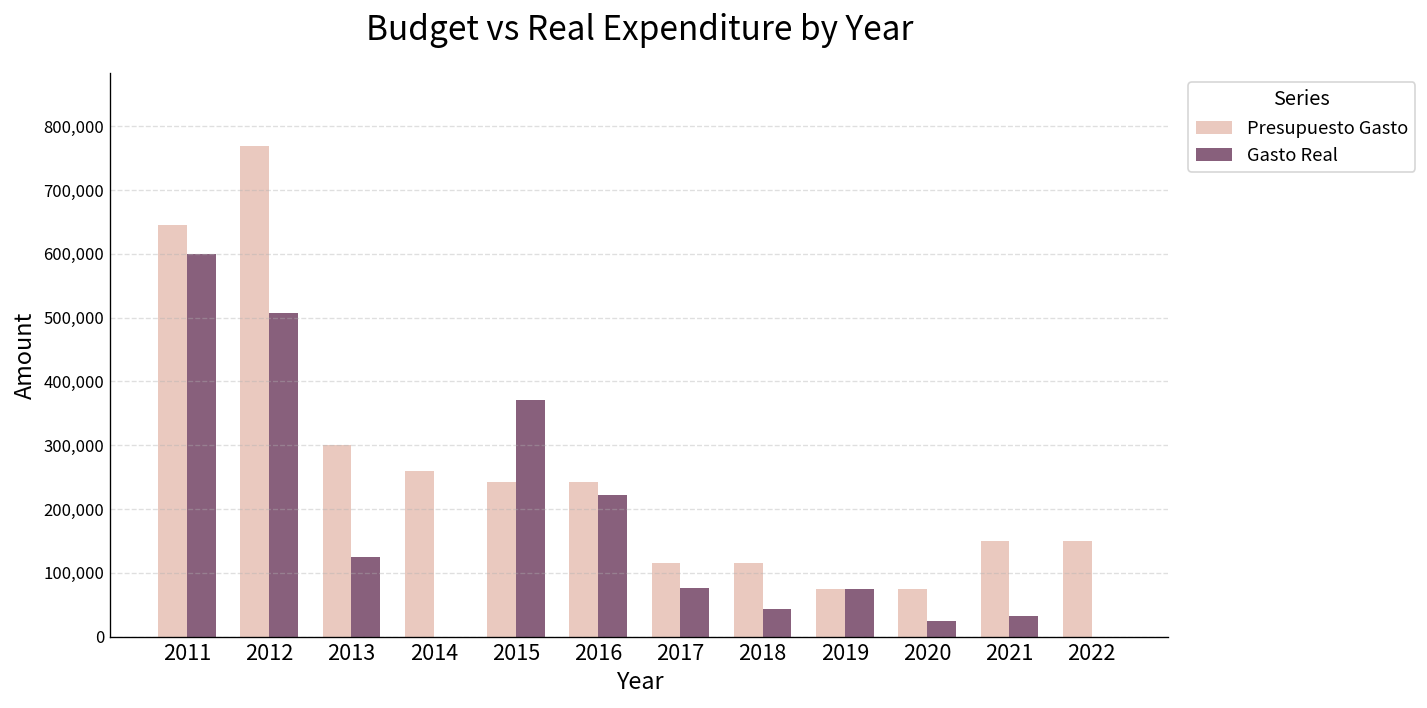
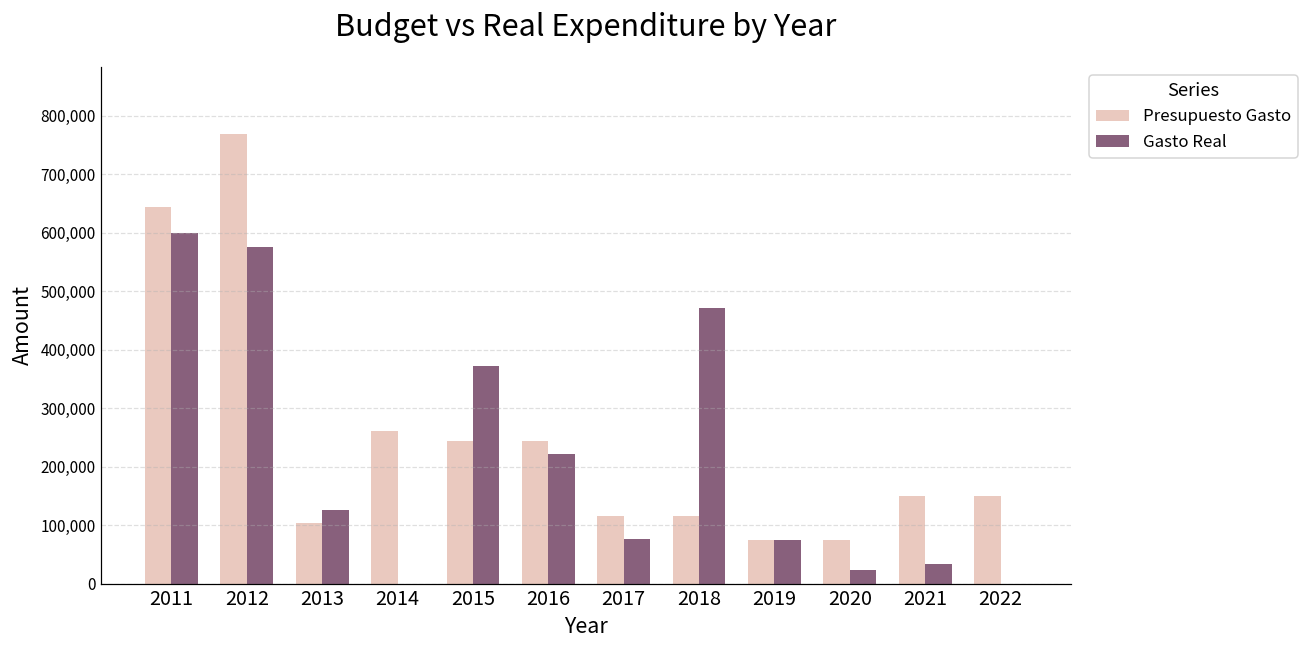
  {
    "Presupuesto Gasto": {
      "2011": "640,000",
      "2012": "770,000",
-     "2013": "300,000",
+     "2013": "100,000",
      "2014": "260,000",
      "2015": "240,000",
      "2016": "240,000",
      "2017": "120,000",
      "2018": "120,000",
      "2019": "80,000",
      "2020": "80,000",
      "2021": "150,000",
      "2022": "150,000"
    },
    "Gasto Real": {
      "2011": "600,000",
-     "2012": "510,000",
+     "2012": "580,000",
      "2013": "130,000",
      "2014": "0",
      "2015": "370,000",
      "2016": "220,000",
      "2017": "80,000",
-     "2018": "40,000",
+     "2018": "470,000",
      "2019": "80,000",
      "2020": "20,000",
      "2021": "30,000",
      "2022": "0"
    }
  }
